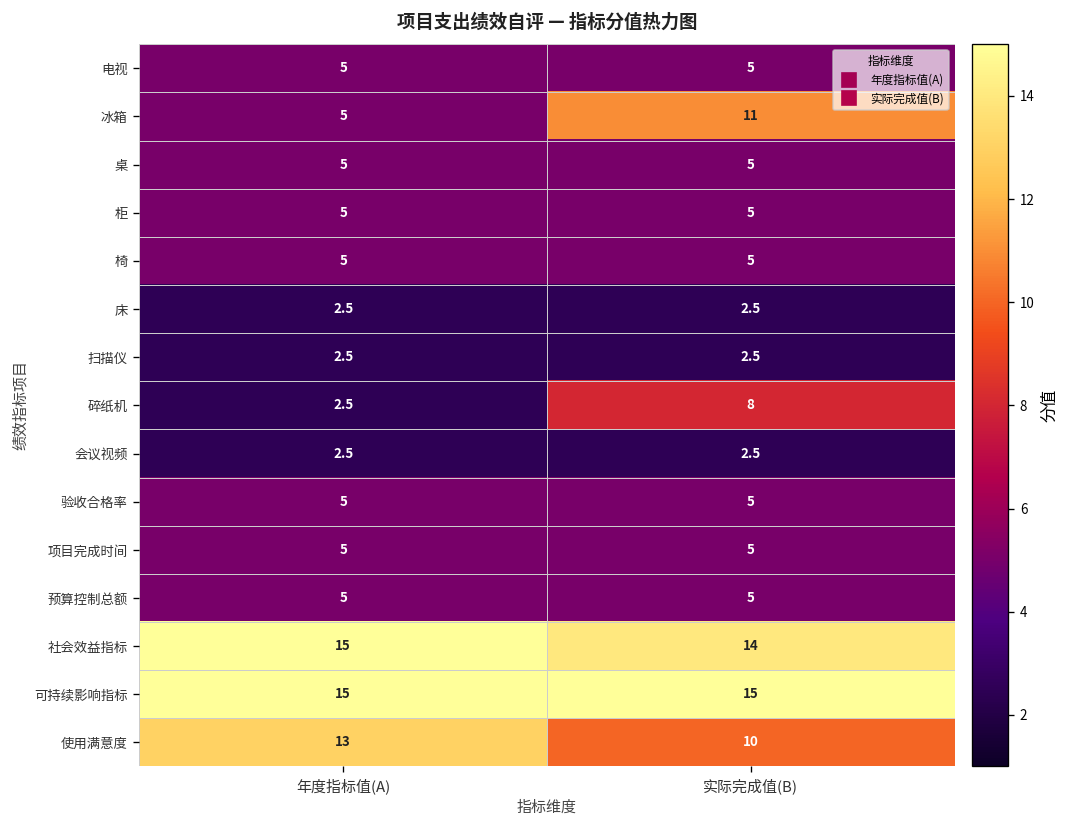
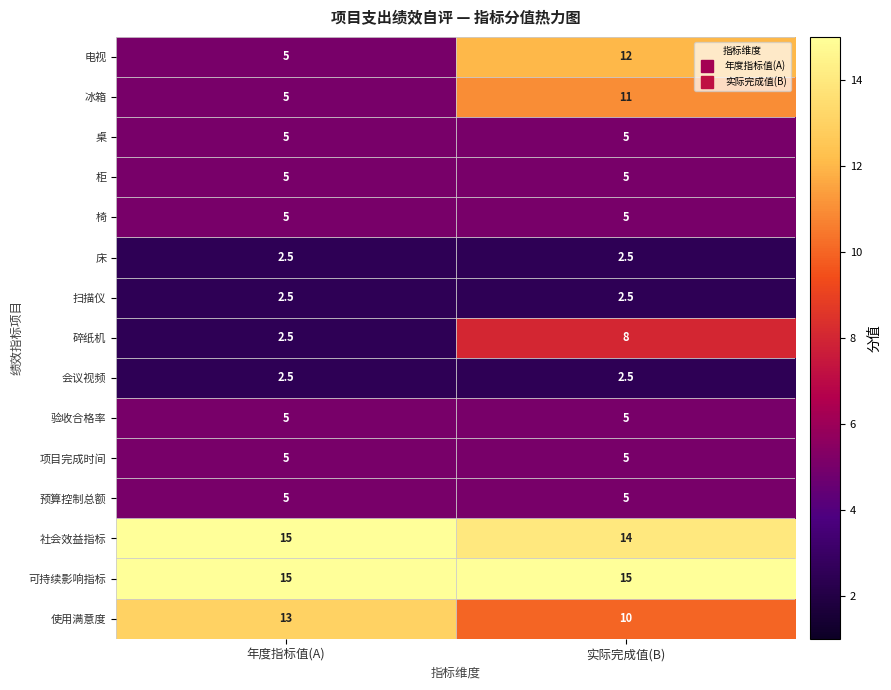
  {
    "电视": {
      "年度指标值(A)": 5,
-     "实际完成值(B)": 5
+     "实际完成值(B)": 12
    },
    "冰箱": {
      "年度指标值(A)": 5,
      "实际完成值(B)": 11
    },
    "桌": {
      "年度指标值(A)": 5,
      "实际完成值(B)": 5
    },
    "柜": {
      "年度指标值(A)": 5,
      "实际完成值(B)": 5
    },
    "椅": {
      "年度指标值(A)": 5,
      "实际完成值(B)": 5
    },
    "床": {
      "年度指标值(A)": 2.5,
      "实际完成值(B)": 2.5
    },
    "扫描仪": {
      "年度指标值(A)": 2.5,
      "实际完成值(B)": 2.5
    },
    "碎纸机": {
      "年度指标值(A)": 2.5,
      "实际完成值(B)": 8
    },
    "会议视频": {
      "年度指标值(A)": 2.5,
      "实际完成值(B)": 2.5
    },
    "验收合格率": {
      "年度指标值(A)": 5,
      "实际完成值(B)": 5
    },
    "项目完成时间": {
      "年度指标值(A)": 5,
      "实际完成值(B)": 5
    },
    "预算控制总额": {
      "年度指标值(A)": 5,
      "实际完成值(B)": 5
    },
    "社会效益指标": {
      "年度指标值(A)": 15,
      "实际完成值(B)": 14
    },
    "可持续影响指标": {
      "年度指标值(A)": 15,
      "实际完成值(B)": 15
    },
    "使用满意度": {
      "年度指标值(A)": 13,
      "实际完成值(B)": 10
    }
  }
